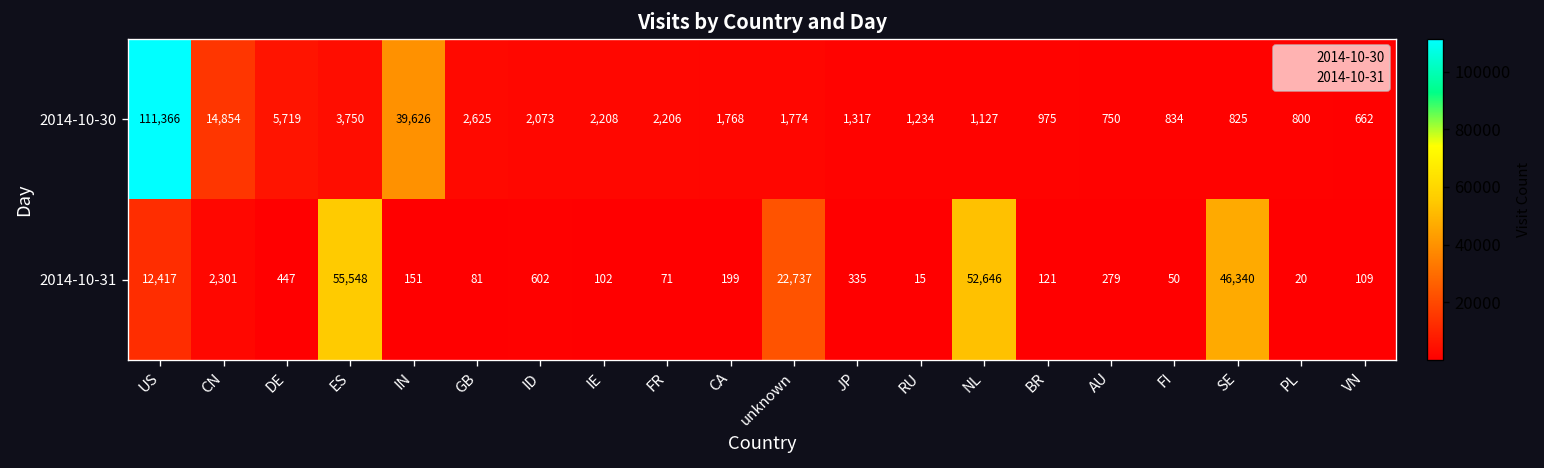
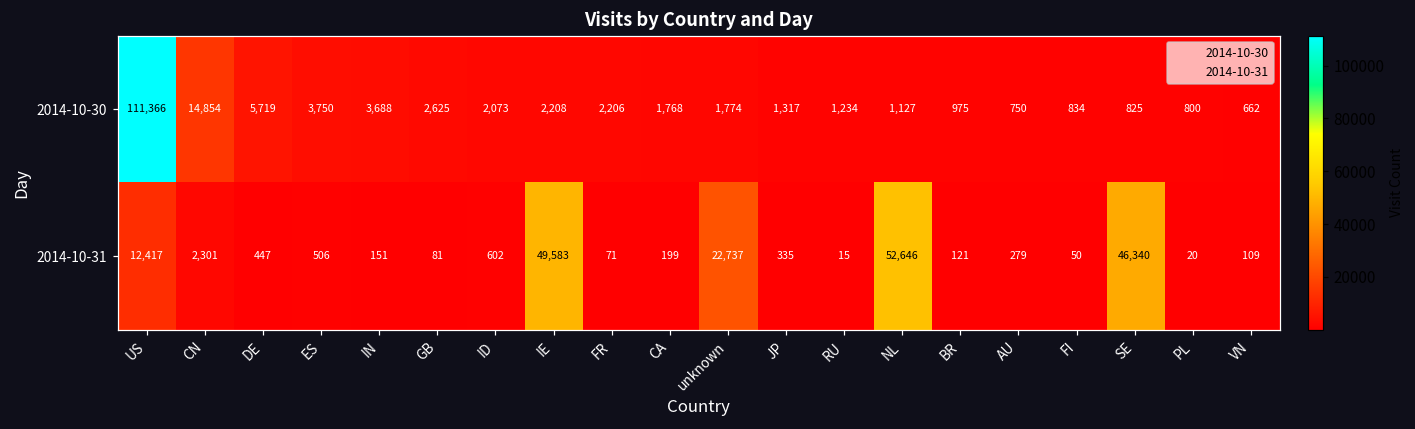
  {
    "2014-10-30": {
      "US": "111,366",
      "CN": "14,854",
      "DE": "5,719",
      "ES": "3,750",
-     "IN": "39,626",
+     "IN": "3,688",
      "GB": "2,625",
      "ID": "2,073",
      "IE": "2,208",
      "FR": "2,206",
      "CA": "1,768",
      "unknown": "1,774",
      "JP": "1,317",
      "RU": "1,234",
      "NL": "1,127",
      "BR": "975",
      "AU": "750",
      "FI": "834",
      "SE": "825",
      "PL": "800",
      "VN": "662"
    },
    "2014-10-31": {
      "US": "12,417",
      "CN": "2,301",
      "DE": "447",
-     "ES": "55,548",
+     "ES": "506",
      "IN": "151",
      "GB": "81",
      "ID": "602",
-     "IE": "102",
+     "IE": "49,583",
      "FR": "71",
      "CA": "199",
      "unknown": "22,737",
      "JP": "335",
      "RU": "15",
      "NL": "52,646",
      "BR": "121",
      "AU": "279",
      "FI": "50",
      "SE": "46,340",
      "PL": "20",
      "VN": "109"
    }
  }
